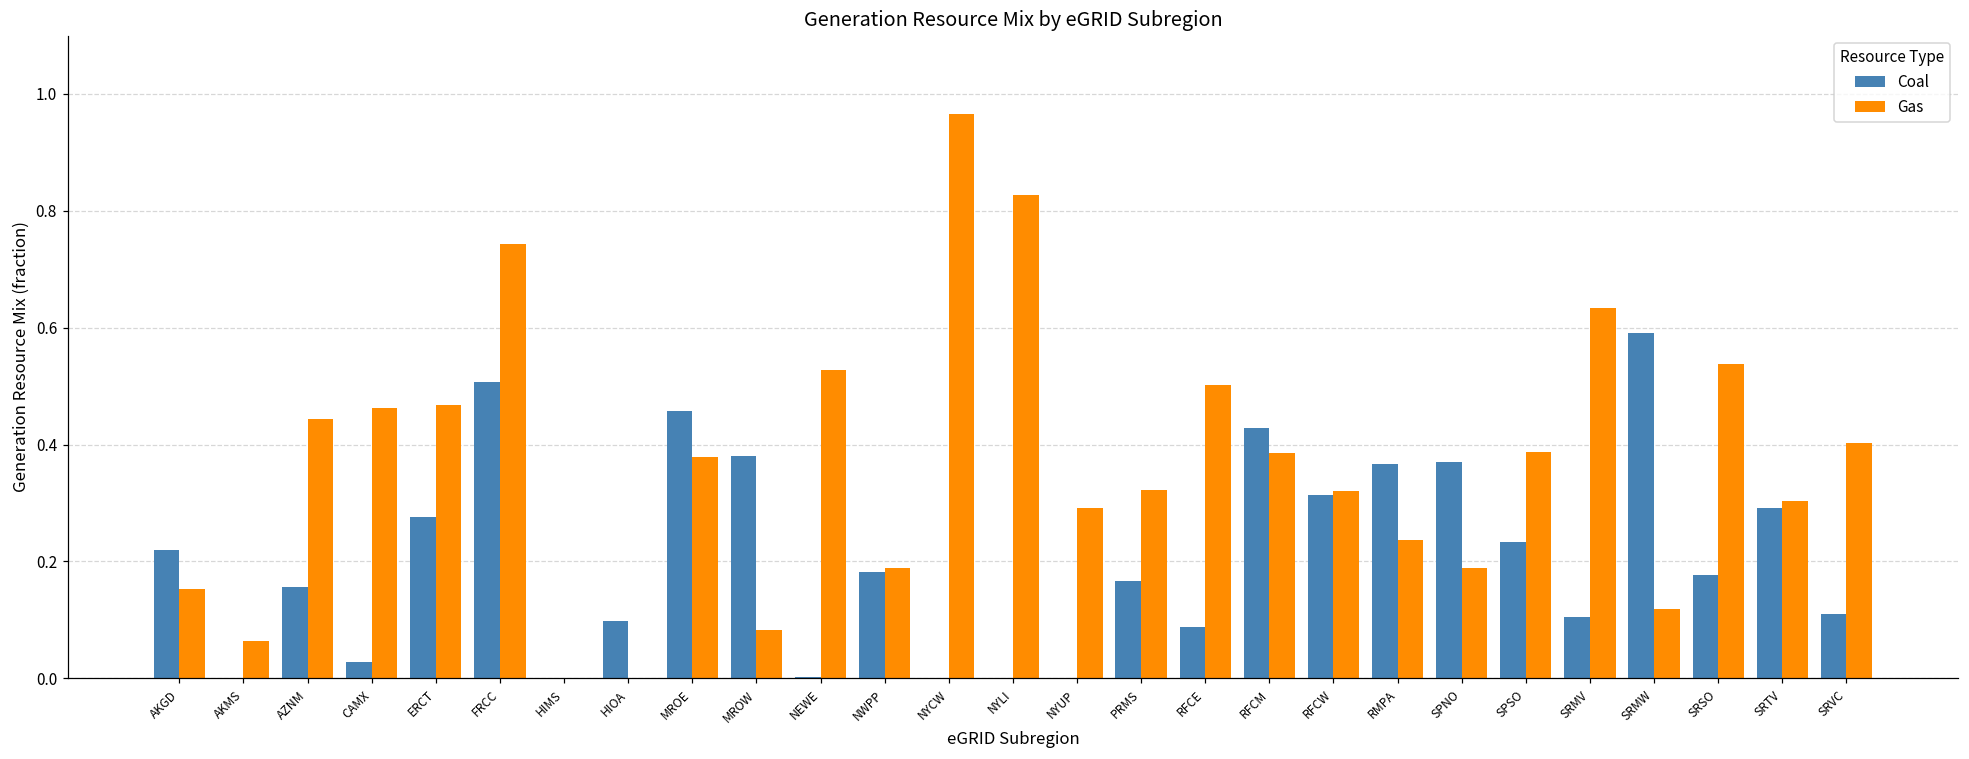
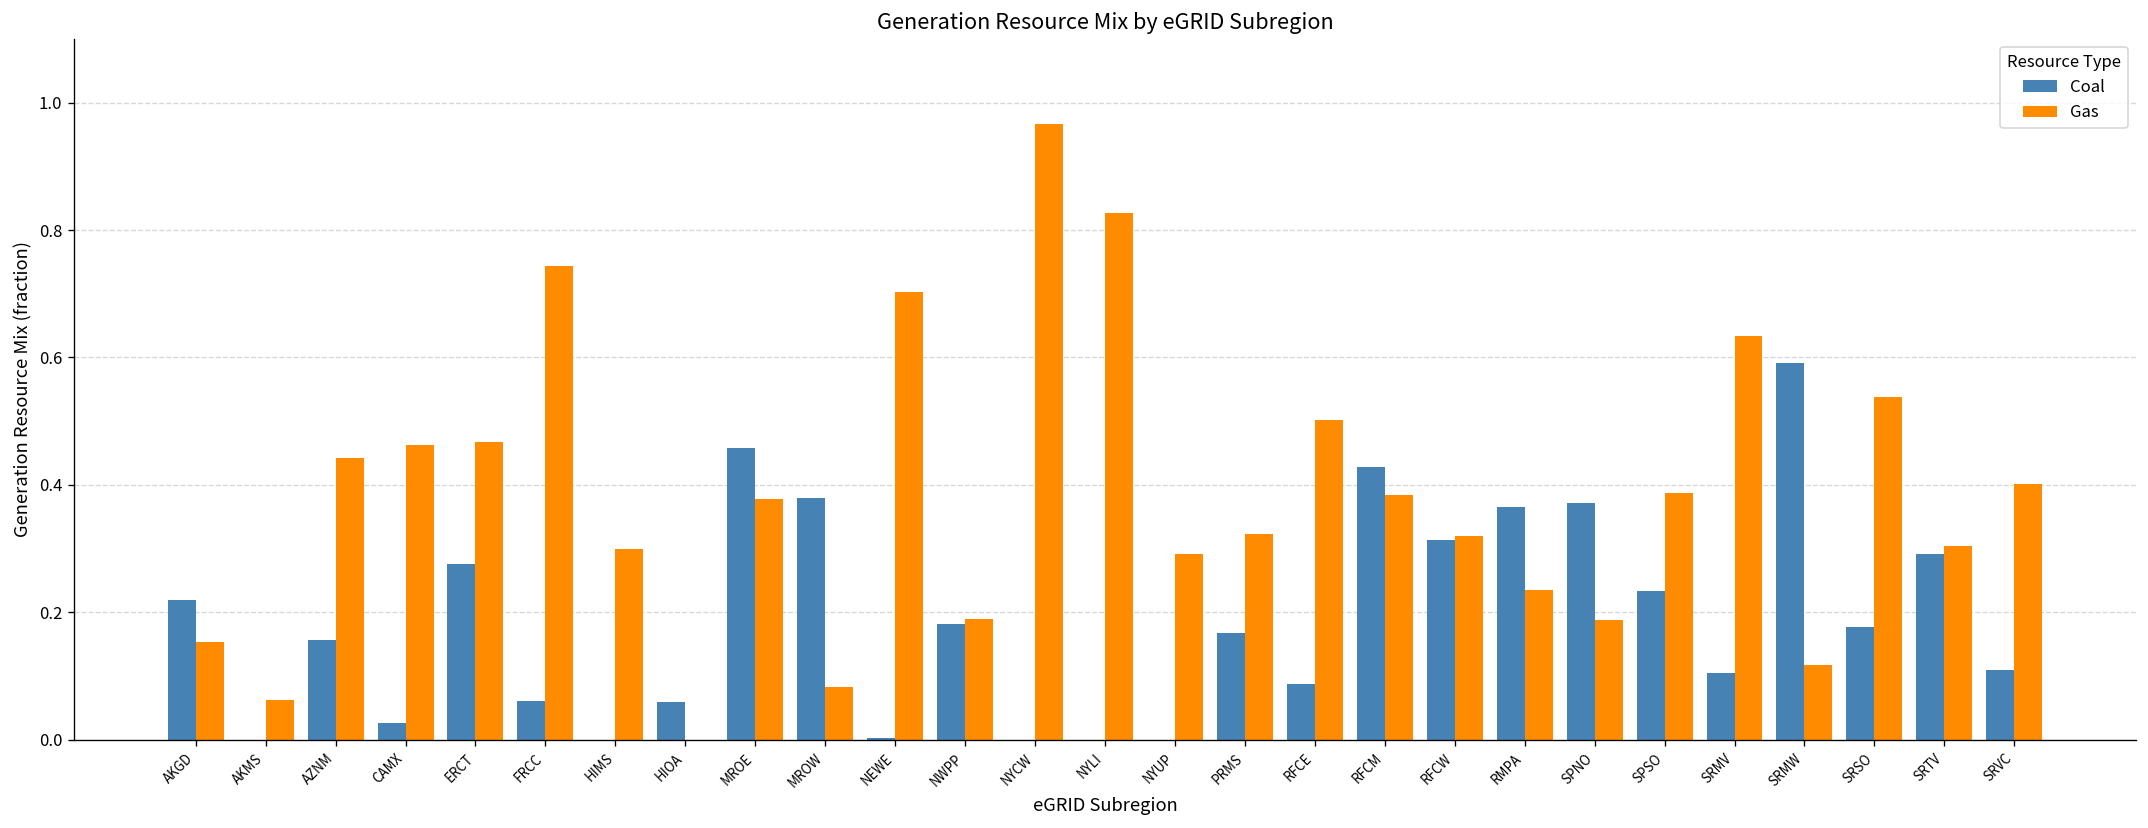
  {
    "Coal": {
      "AKGD": 0.22,
      "AKMS": 0.00,
      "AZNM": 0.16,
      "CAMX": 0.03,
      "ERCT": 0.28,
-     "FRCC": 0.51,
+     "FRCC": 0.06,
      "HIMS": 0.00,
-     "HIOA": 0.10,
+     "HIOA": 0.06,
      "MROE": 0.46,
      "MROW": 0.38,
      "NWPP": 0.18,
      "NYCW": 0.00,
      "NYLI": 0.00,
      "NYUP": 0.00,
      "PRMS": 0.17,
      "RFCE": 0.09,
      "RFCM": 0.43,
      "RFCW": 0.31,
      "RMPA": 0.37,
      "SPNO": 0.37,
      "SPSO": 0.23,
      "SRMV": 0.11,
      "SRMW": 0.59,
      "SRSO": 0.18,
      "SRTV": 0.29,
      "SRVC": 0.11
    },
    "Gas": {
      "AKGD": 0.15,
      "AKMS": 0.06,
      "AZNM": 0.44,
      "CAMX": 0.46,
      "ERCT": 0.47,
      "FRCC": 0.74,
-     "HIMS": 0.0,
+     "HIMS": 0.3,
      "HIOA": 0.00,
      "MROE": 0.38,
      "MROW": 0.08,
-     "NEWE": 0.53,
+     "NEWE": 0.70,
      "NWPP": 0.19,
      "NYCW": 0.97,
      "NYLI": 0.83,
      "NYUP": 0.29,
      "PRMS": 0.32,
      "RFCE": 0.50,
      "RFCM": 0.39,
      "RFCW": 0.32,
      "RMPA": 0.24,
      "SPNO": 0.19,
      "SPSO": 0.39,
      "SRMV": 0.63,
      "SRMW": 0.12,
      "SRSO": 0.54,
      "SRTV": 0.30,
      "SRVC": 0.40
    }
  }
